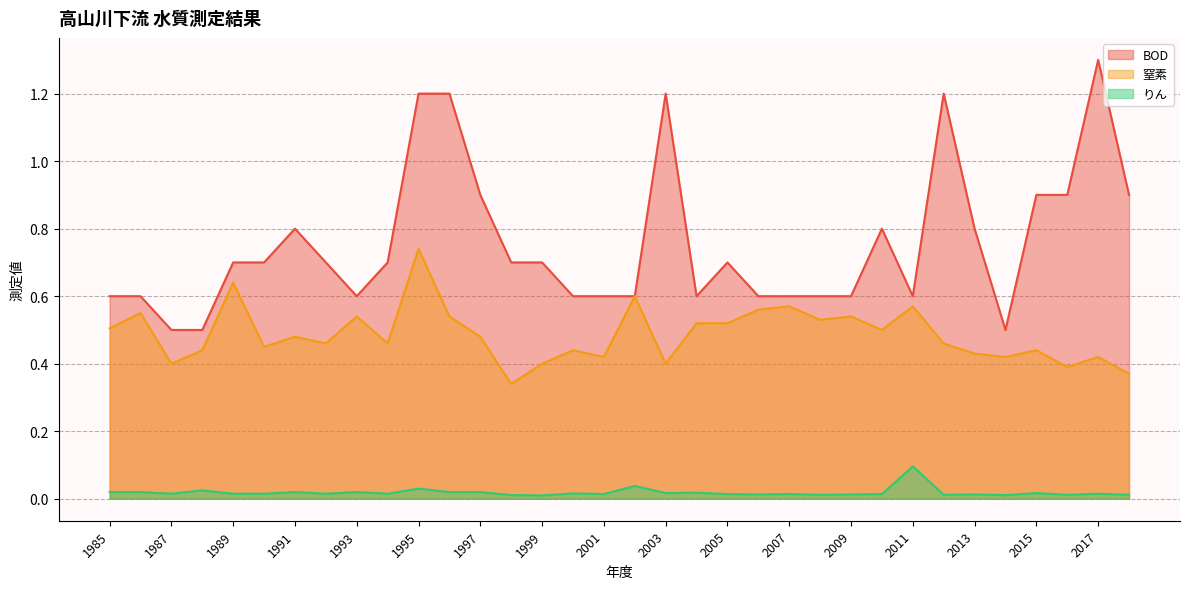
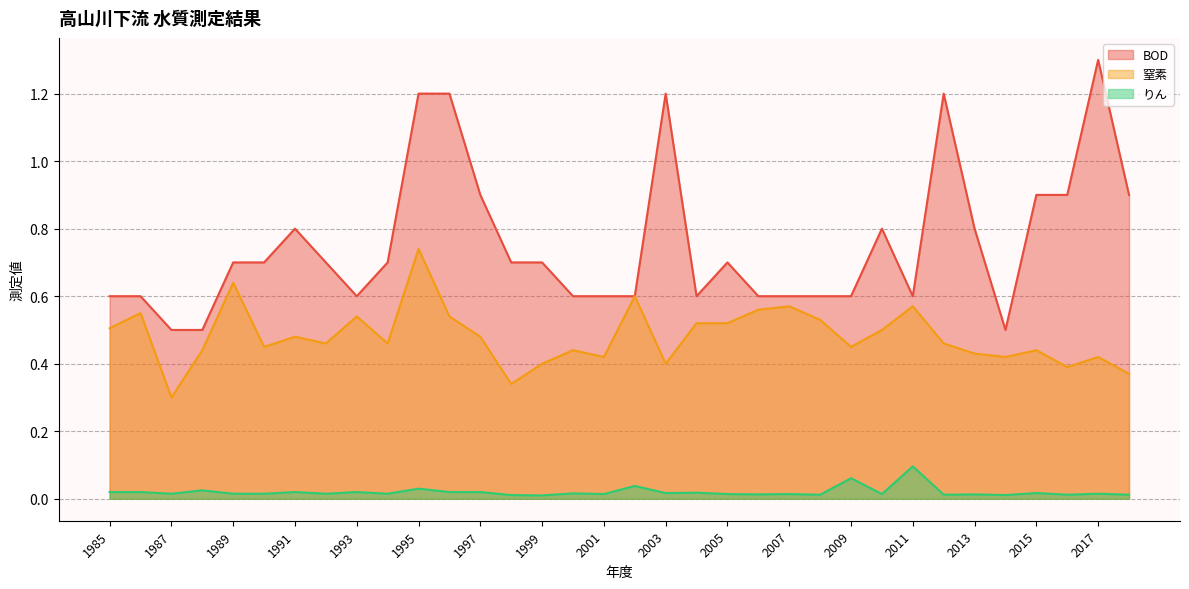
  {
    "BOD": {
      "1985": 0.60,
      "1987": 0.50,
      "1989": 0.70,
      "1991": 0.80,
      "1993": 0.60,
      "1995": 1.20,
      "1997": 0.90,
      "1999": 0.70,
      "2001": 0.60,
      "2003": 1.20,
      "2005": 0.70,
      "2007": 0.60,
      "2009": 0.60,
      "2011": 0.60,
      "2013": 0.80,
      "2015": 0.90,
      "2017": 1.30
    },
    "窒素": {
      "1985": 0.51,
-     "1987": 0.4,
+     "1987": 0.3,
      "1989": 0.64,
      "1991": 0.48,
      "1993": 0.54,
      "1995": 0.74,
      "1997": 0.48,
      "1999": 0.40,
      "2001": 0.42,
      "2003": 0.40,
      "2005": 0.52,
      "2007": 0.57,
-     "2009": 0.54,
+     "2009": 0.45,
      "2011": 0.57,
      "2013": 0.43,
      "2015": 0.44,
      "2017": 0.42
    },
    "りん": {
      "1985": 0.02,
      "1987": 0.02,
      "1989": 0.02,
      "1991": 0.02,
      "1993": 0.02,
      "1995": 0.03,
      "1997": 0.02,
      "1999": 0.01,
      "2001": 0.01,
      "2003": 0.02,
      "2005": 0.01,
      "2007": 0.01,
-     "2009": 0.01,
+     "2009": 0.06,
      "2011": 0.10,
      "2013": 0.01,
      "2015": 0.02,
      "2017": 0.02
    }
  }
